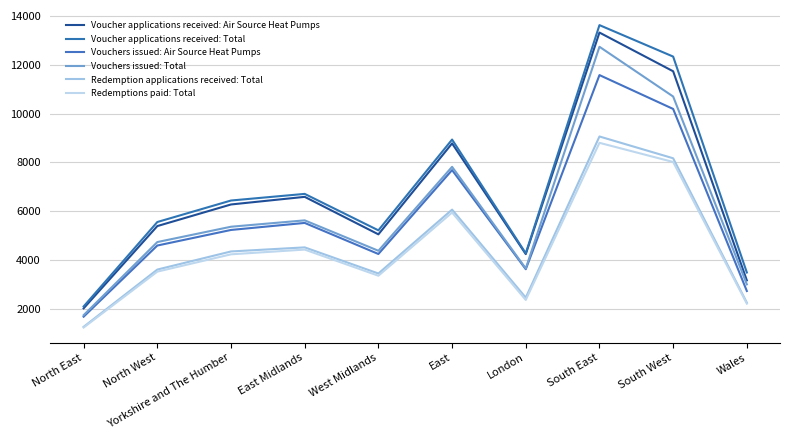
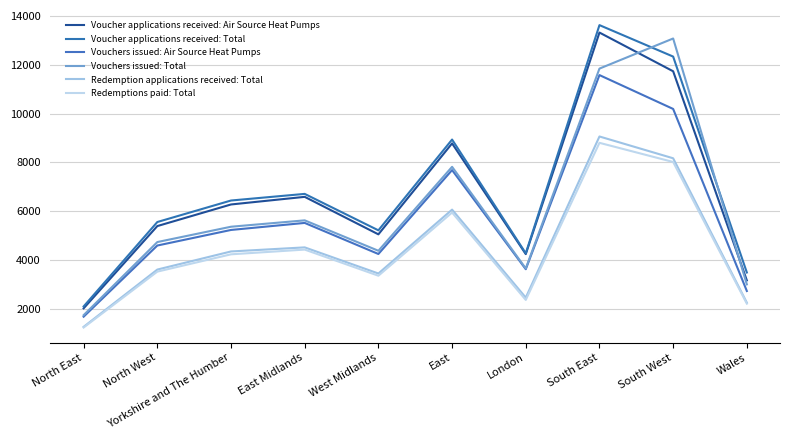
  {
    "Vouchers issued: Total": {
      "North West": 4700,
      "Yorkshire and The Humber": 5400,
      "West Midlands": 4400,
      "East": 7800,
-     "South East": 12700,
-     "South West": 10700,
+     "South East": 11800,
+     "South West": 13100,
      "Wales": 3000
    }
  }
